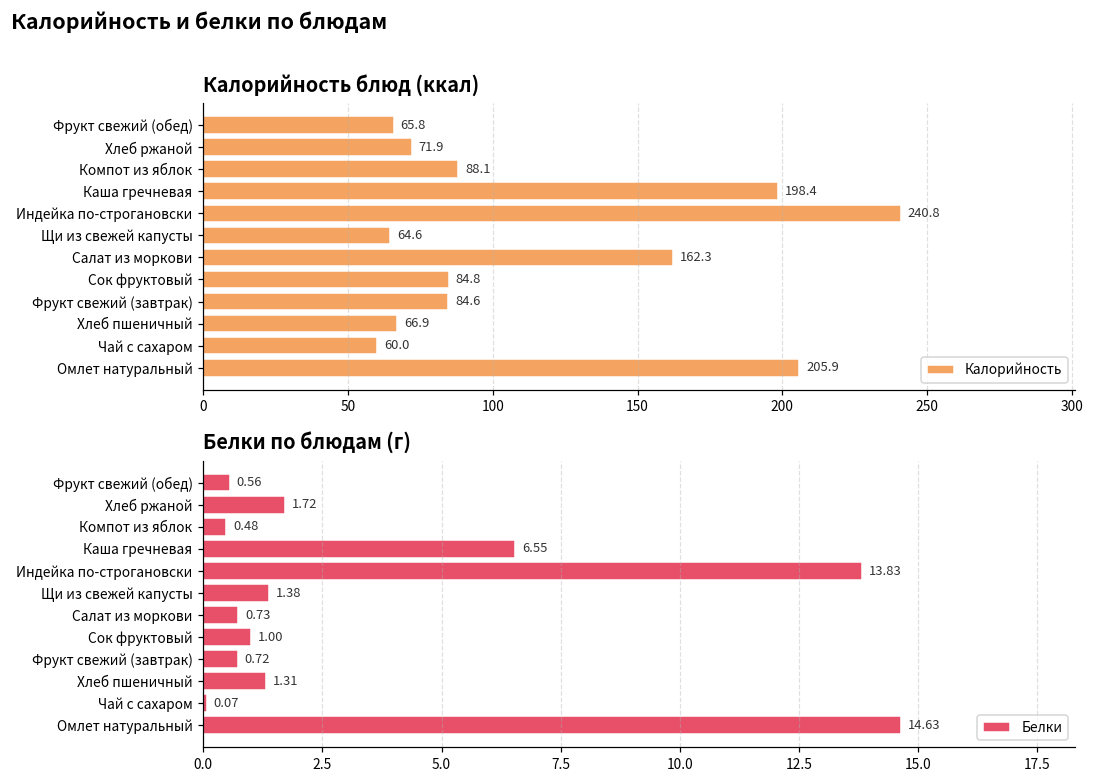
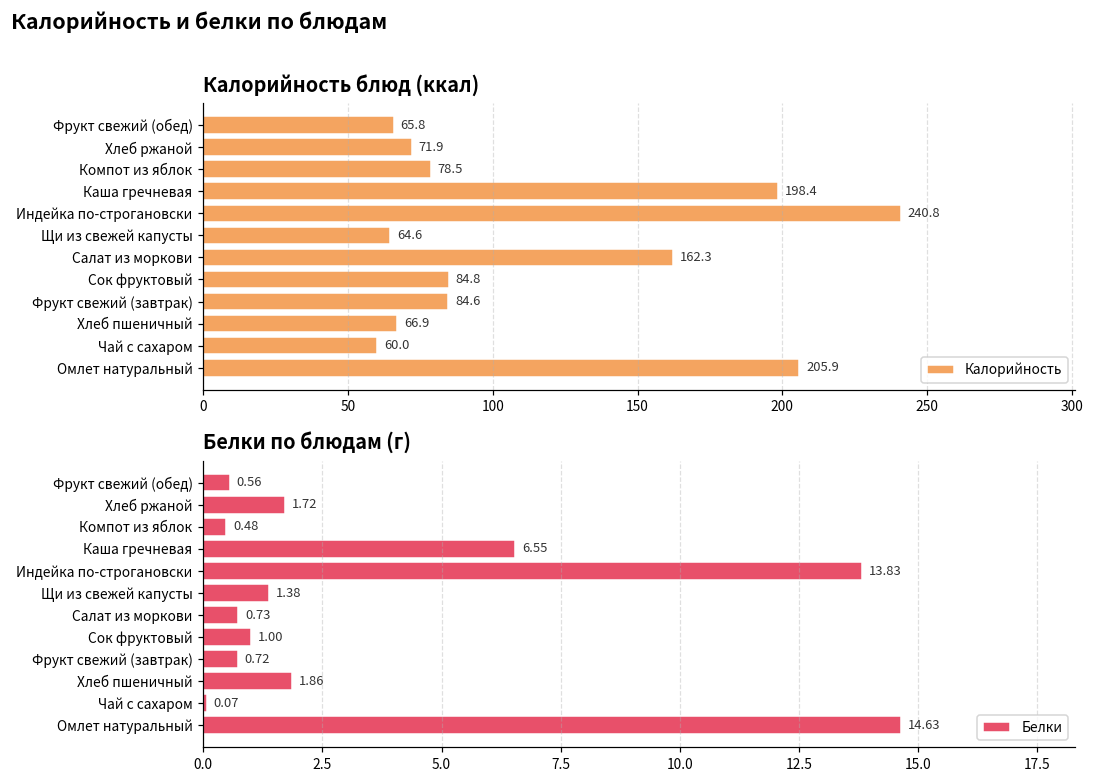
  {
    "Калорийность блюд (ккал)": {
      "Фрукт свежий (обед)": 65.8,
      "Хлеб ржаной": 71.9,
-     "Компот из яблок": 88.1,
+     "Компот из яблок": 78.5,
      "Каша гречневая": 198.4,
      "Индейка по-строгановски": 240.8,
      "Щи из свежей капусты": 64.6,
      "Салат из моркови": 162.3,
      "Сок фруктовый": 84.8,
      "Фрукт свежий (завтрак)": 84.6,
      "Хлеб пшеничный": 66.9,
      "Чай с сахаром": 60.0,
      "Омлет натуральный": 205.9
    },
    "Белки по блюдам (г)": {
      "Фрукт свежий (обед)": 0.56,
      "Хлеб ржаной": 1.72,
      "Компот из яблок": 0.48,
      "Каша гречневая": 6.55,
      "Индейка по-строгановски": 13.83,
      "Щи из свежей капусты": 1.38,
      "Салат из моркови": 0.73,
      "Сок фруктовый": 1.00,
      "Фрукт свежий (завтрак)": 0.72,
-     "Хлеб пшеничный": 1.31,
+     "Хлеб пшеничный": 1.86,
      "Чай с сахаром": 0.07,
      "Омлет натуральный": 14.63
    }
  }
